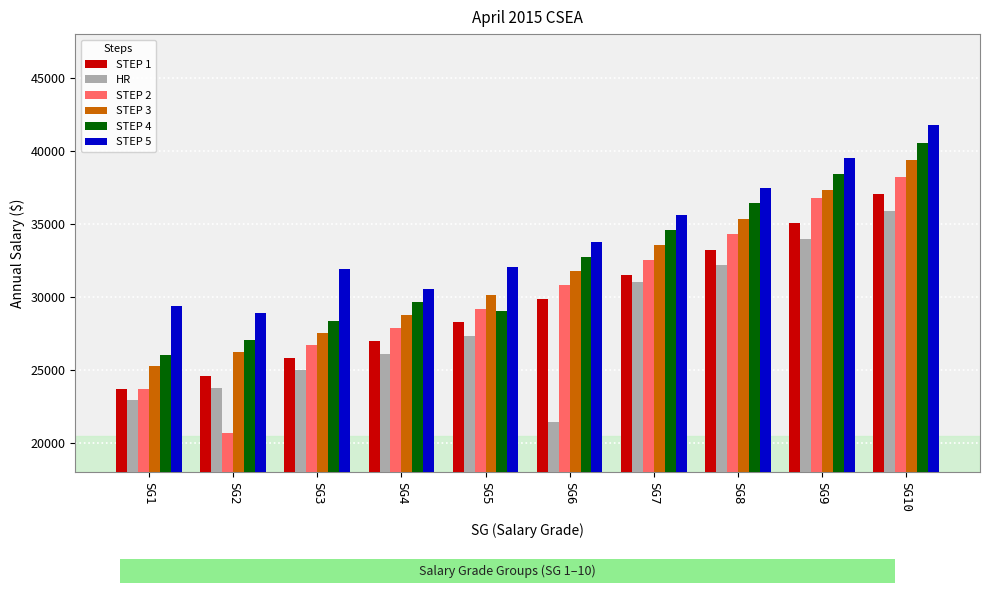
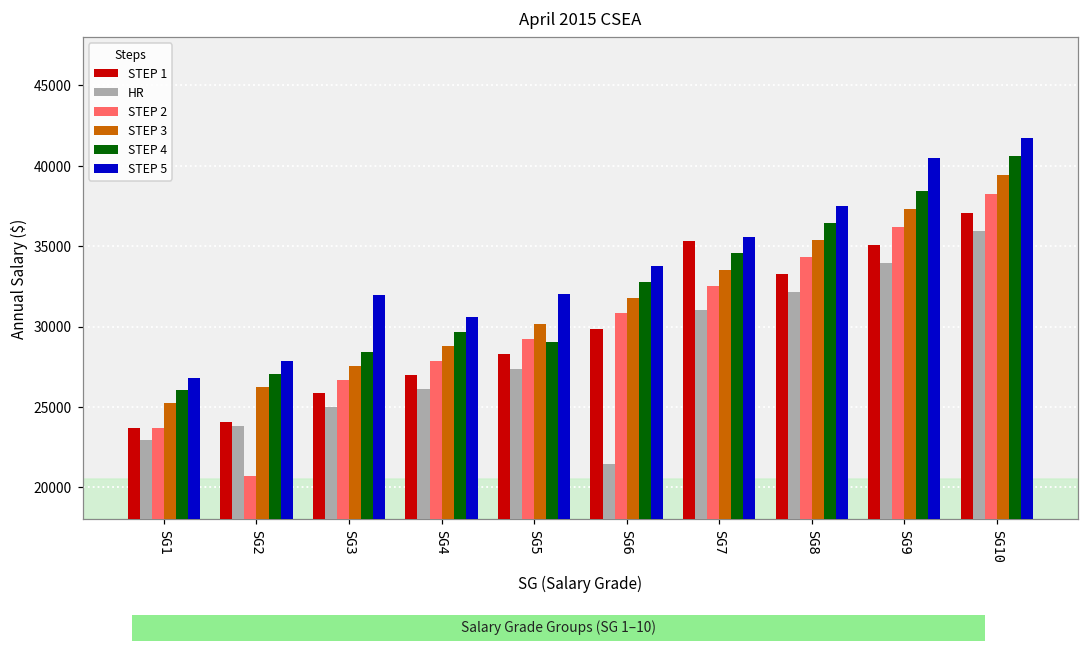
  {
    "STEP 1": {
      "SG1": 23700,
-     "SG2": 24600,
+     "SG2": 24000,
      "SG3": 25800,
      "SG4": 27000,
      "SG5": 28300,
      "SG6": 29800,
-     "SG7": 31500,
+     "SG7": 35300,
      "SG8": 33200,
      "SG9": 35100,
      "SG10": 37100
    },
    "HR": {
      "SG1": 22900,
      "SG2": 23800,
      "SG3": 25000,
      "SG4": 26100,
      "SG5": 27300,
      "SG6": 21500,
      "SG7": 31000,
      "SG8": 32200,
      "SG9": 34000,
      "SG10": 35900
    },
    "STEP 2": {
      "SG1": 23700,
      "SG2": 20700,
      "SG3": 26700,
      "SG4": 27900,
      "SG5": 29200,
      "SG6": 30800,
      "SG7": 32500,
      "SG8": 34300,
-     "SG9": 36800,
+     "SG9": 36200,
      "SG10": 38200
    },
    "STEP 3": {
      "SG1": 25300,
      "SG2": 26200,
      "SG3": 27500,
      "SG4": 28800,
      "SG5": 30200,
      "SG6": 31800,
      "SG7": 33500,
      "SG8": 35400,
      "SG9": 37300,
      "SG10": 39400
    },
    "STEP 4": {
      "SG1": 26000,
      "SG2": 27100,
      "SG3": 28400,
      "SG4": 29700,
      "SG5": 29100,
      "SG6": 32800,
      "SG7": 34600,
      "SG8": 36400,
      "SG9": 38400,
      "SG10": 40600
    },
    "STEP 5": {
-     "SG1": 29400,
-     "SG2": 28900,
+     "SG1": 26800,
+     "SG2": 27900,
      "SG3": 31900,
      "SG4": 30600,
      "SG5": 32000,
      "SG6": 33800,
      "SG7": 35600,
      "SG8": 37500,
-     "SG9": 39500,
+     "SG9": 40500,
      "SG10": 41700
    }
  }
